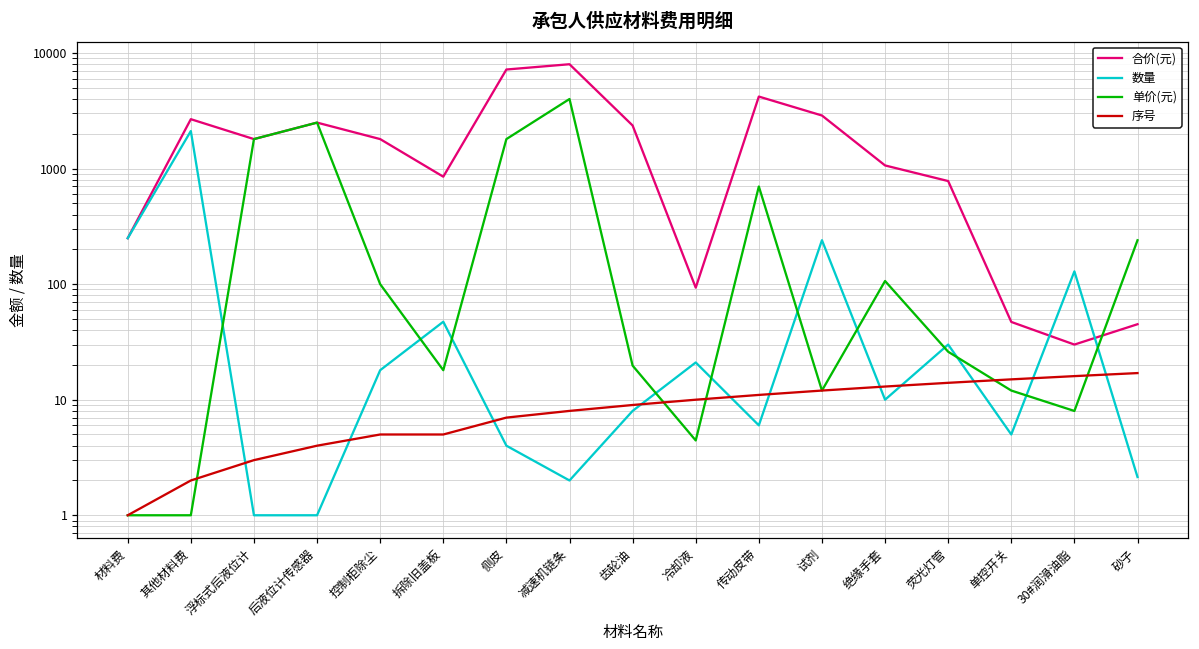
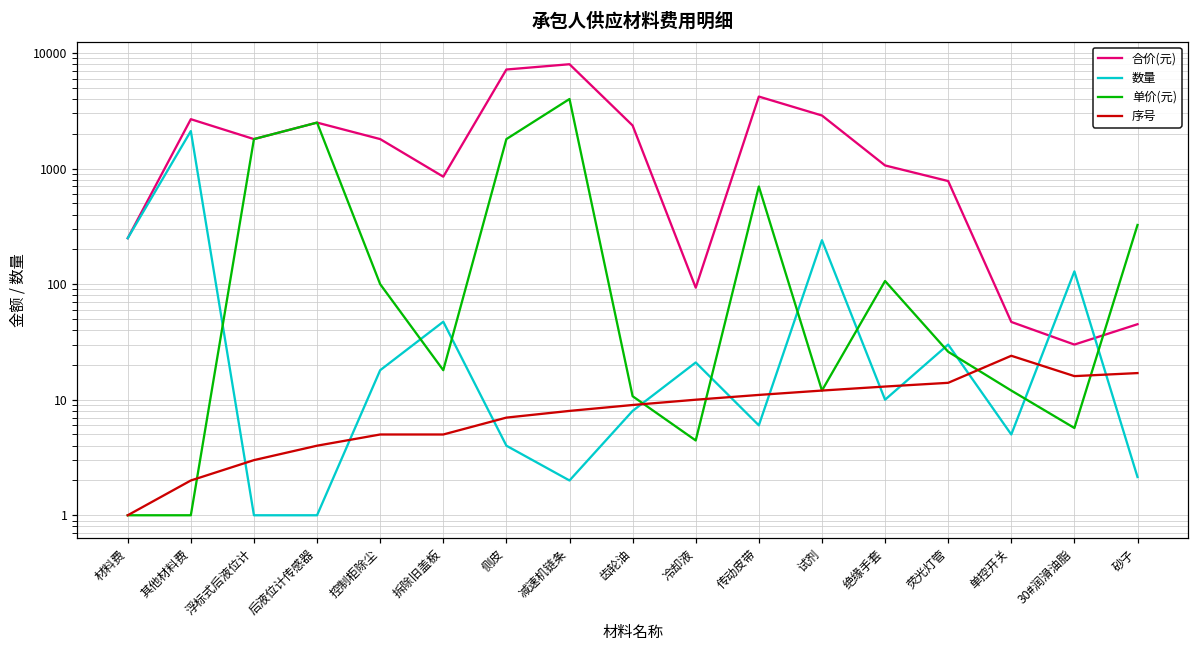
  {
    "合价(元)": {
      "其他材料费": 2700,
      "控制柜除尘": 1800,
      "拆除旧盖板": 900,
      "侧皮": 7000,
      "减速机链条": 8000,
      "齿轮油": 2400,
      "冷却液": 90,
      "传动皮带": 4200,
      "试剂": 2900,
      "绝缘手套": 1100,
      "荧光灯管": 800,
      "单控开关": 50,
      "30#润滑油脂": 30,
      "砂子": 45
    },
    "数量": {
      "其他材料费": 2100,
      "浮标式后液位计": 1,
      "后液位计传感器": 1,
      "控制柜除尘": 18,
      "拆除旧盖板": 50,
      "侧皮": 4,
      "减速机链条": 2,
      "齿轮油": 8,
      "冷却液": 21,
      "传动皮带": 6,
      "试剂": 240,
      "绝缘手套": 10,
      "荧光灯管": 30,
      "单控开关": 5,
      "30#润滑油脂": 130,
      "砂子": 2.1
    },
    "单价(元)": {
      "其他材料费": 1,
      "控制柜除尘": 100,
      "拆除旧盖板": 18,
      "侧皮": 1800,
      "减速机链条": 4000,
-     "齿轮油": 20,
+     "齿轮油": 11,
      "冷却液": 4.4,
      "传动皮带": 700,
      "绝缘手套": 110,
      "荧光灯管": 26,
      "单控开关": 12,
-     "30#润滑油脂": 8,
-     "砂子": 240
+     "30#润滑油脂": 6,
+     "砂子": 330
    },
    "序号": {
      "其他材料费": 2,
      "浮标式后液位计": 3,
      "后液位计传感器": 4,
      "控制柜除尘": 5,
      "拆除旧盖板": 5,
      "侧皮": 7,
      "减速机链条": 8,
      "齿轮油": 9,
      "冷却液": 10,
      "传动皮带": 11,
      "绝缘手套": 13,
      "荧光灯管": 14,
-     "单控开关": 15,
+     "单控开关": 24,
      "30#润滑油脂": 16,
      "砂子": 17
    }
  }
